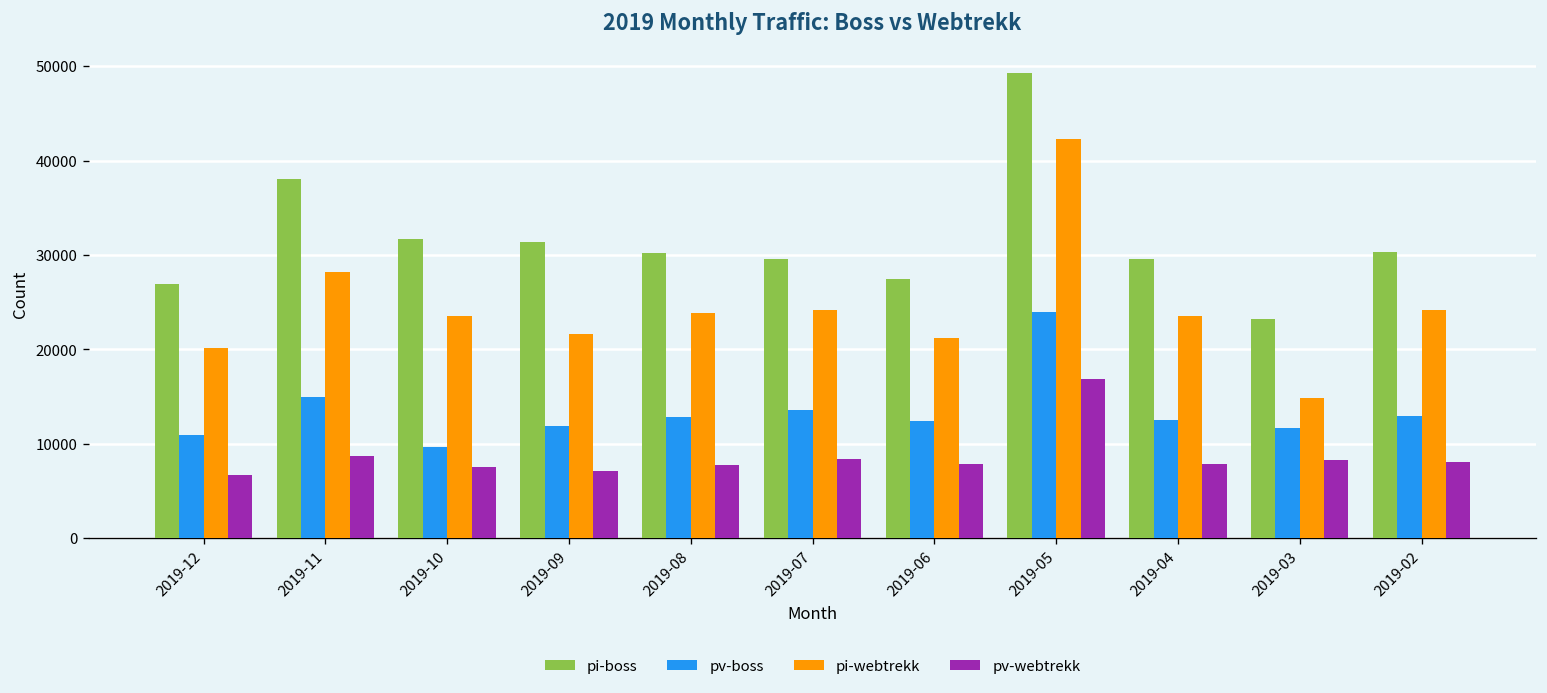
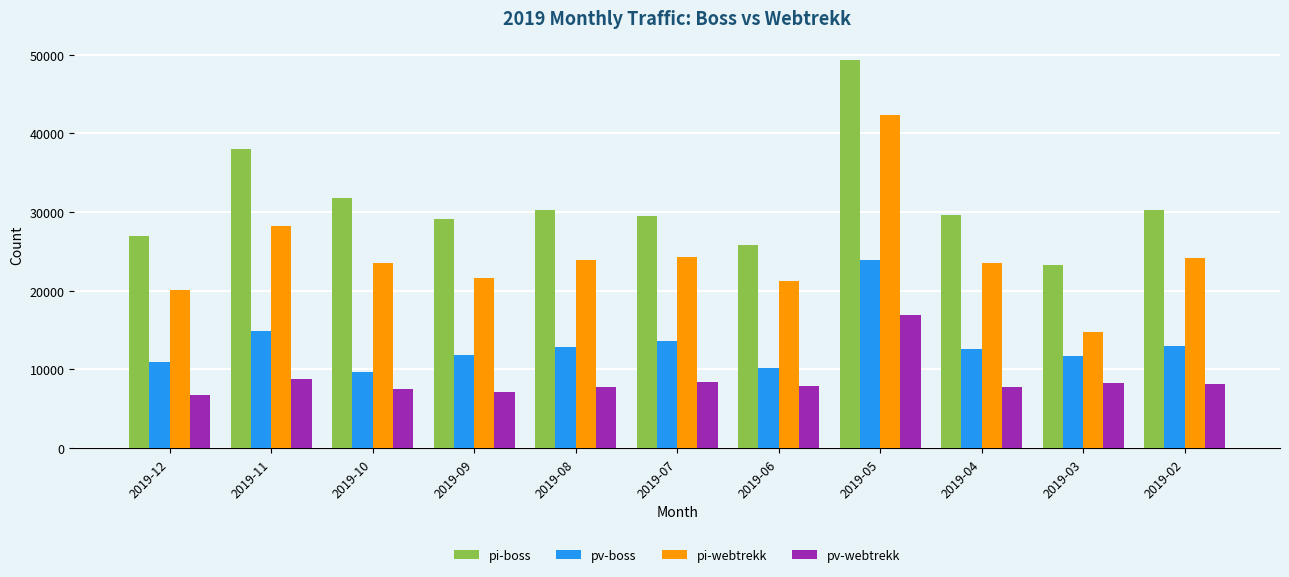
  {
    "pi-boss": {
      "2019-12": 27000,
      "2019-11": 38000,
      "2019-10": 32000,
-     "2019-09": 31000,
+     "2019-09": 29000,
      "2019-08": 30000,
      "2019-07": 30000,
-     "2019-06": 27000,
+     "2019-06": 26000,
      "2019-05": 49000,
      "2019-04": 30000,
      "2019-03": 23000,
      "2019-02": 30000
    },
    "pv-boss": {
      "2019-12": 11000,
      "2019-11": 15000,
      "2019-10": 10000,
      "2019-09": 12000,
      "2019-08": 13000,
      "2019-07": 14000,
-     "2019-06": 12000,
+     "2019-06": 10000,
      "2019-05": 24000,
      "2019-04": 13000,
      "2019-03": 12000,
      "2019-02": 13000
    },
    "pi-webtrekk": {
      "2019-12": 20000,
      "2019-11": 28000,
      "2019-10": 24000,
      "2019-09": 22000,
      "2019-08": 24000,
      "2019-07": 24000,
      "2019-06": 21000,
      "2019-05": 42000,
      "2019-04": 24000,
      "2019-03": 15000,
      "2019-02": 24000
    },
    "pv-webtrekk": {
      "2019-12": 7000,
      "2019-11": 9000,
      "2019-10": 8000,
      "2019-09": 7000,
      "2019-08": 8000,
      "2019-07": 8000,
      "2019-06": 8000,
      "2019-05": 17000,
      "2019-04": 8000,
      "2019-03": 8000,
      "2019-02": 8000
    }
  }
